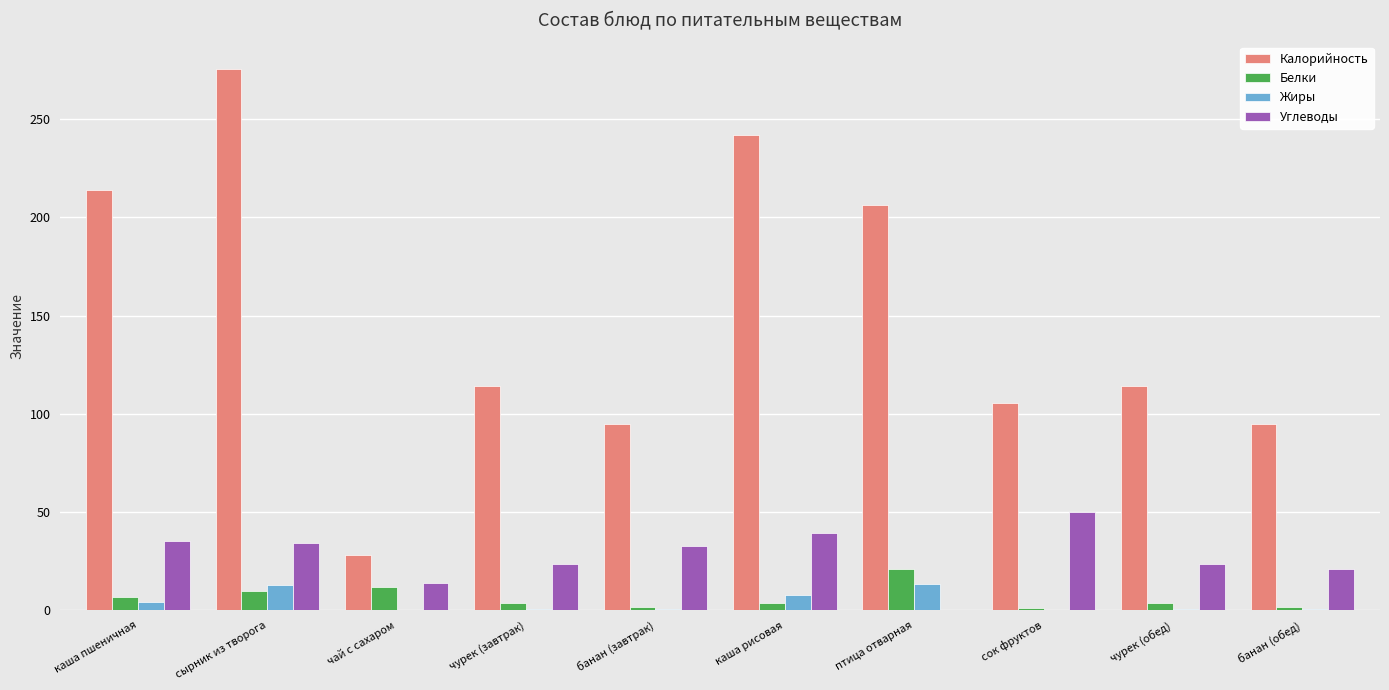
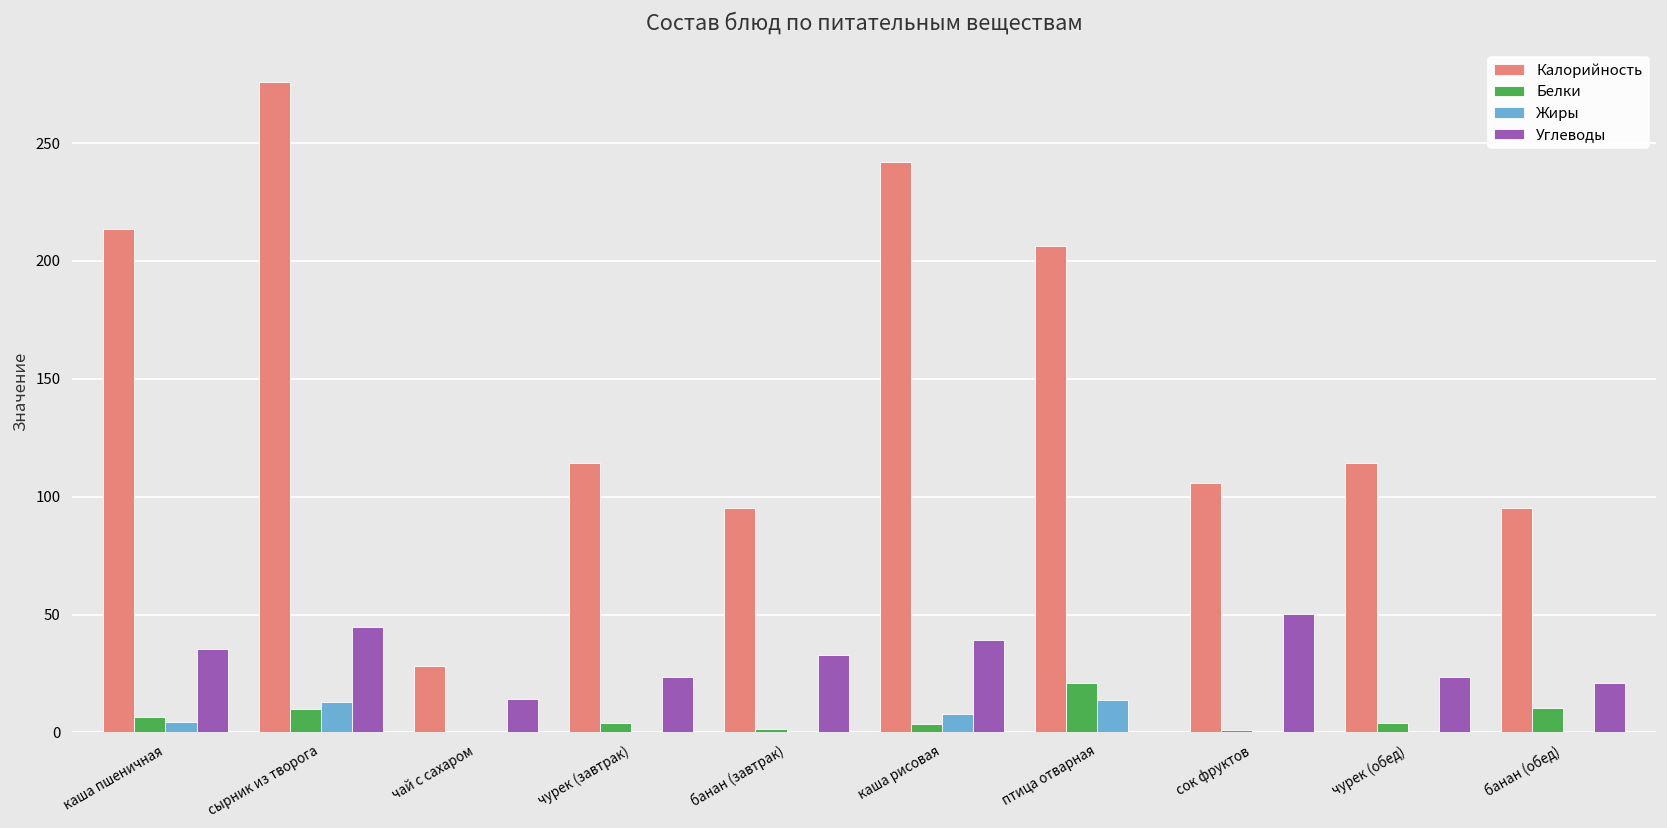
  {
    "Калорийность": {
      "каша пшеничная": 214,
      "сырник из творога": 276,
      "чай с сахаром": 28,
      "чурек (завтрак)": 114,
      "банан (завтрак)": 95,
      "каша рисовая": 242,
      "птица отварная": 206,
      "сок фруктов": 106,
      "чурек (обед)": 114,
      "банан (обед)": 95
    },
    "Белки": {
      "каша пшеничная": 7,
      "сырник из творога": 10,
-     "чай с сахаром": 12,
+     "чай с сахаром": 0,
      "чурек (завтрак)": 4,
      "банан (завтрак)": 2,
      "каша рисовая": 4,
      "птица отварная": 21,
      "чурек (обед)": 4,
-     "банан (обед)": 2
+     "банан (обед)": 10
    },
    "Жиры": {
      "каша пшеничная": 4,
      "сырник из творога": 13,
      "чай с сахаром": 0,
      "каша рисовая": 8,
      "птица отварная": 14,
      "сок фруктов": 0
    },
    "Углеводы": {
      "каша пшеничная": 35,
-     "сырник из творога": 34,
+     "сырник из творога": 45,
      "чай с сахаром": 14,
      "чурек (завтрак)": 24,
      "банан (завтрак)": 33,
      "каша рисовая": 39,
      "птица отварная": 0,
      "сок фруктов": 50,
      "чурек (обед)": 24,
      "банан (обед)": 21
    }
  }
